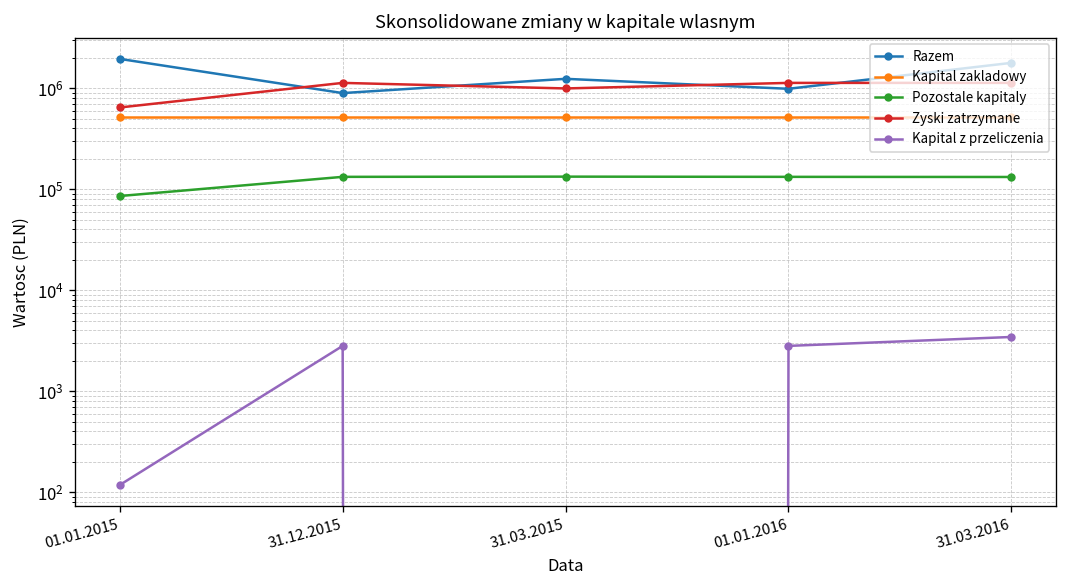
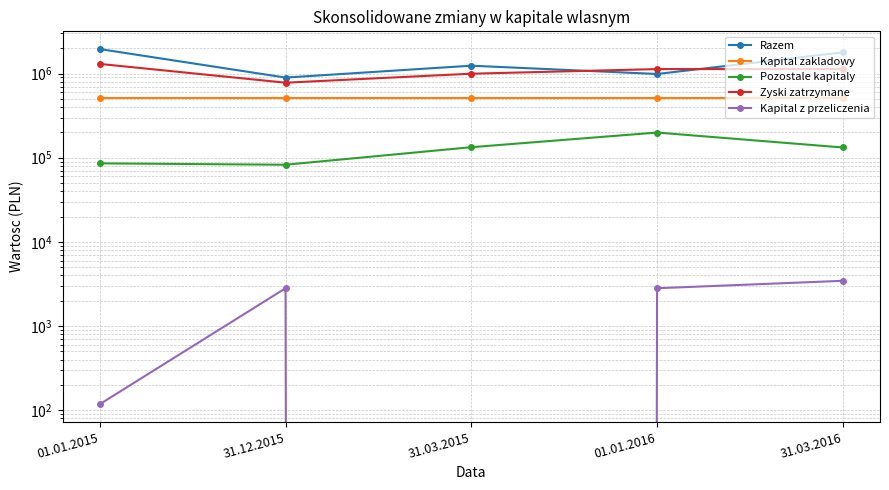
  {
    "Razem": {
      "01.01.2015": 2000000,
      "31.12.2015": 900000,
      "31.03.2015": 1200000,
      "01.01.2016": 1000000
    },
    "Kapital zakladowy": {
      "01.01.2015": 500000,
      "31.12.2015": 500000,
      "31.03.2015": 500000,
      "01.01.2016": 500000
    },
    "Pozostale kapitaly": {
      "01.01.2015": 90000,
-     "31.12.2015": 130000,
+     "31.12.2015": 80000,
      "31.03.2015": 130000,
-     "01.01.2016": 130000,
+     "01.01.2016": 200000,
      "31.03.2016": 130000
    },
    "Zyski zatrzymane": {
-     "01.01.2015": 600000,
-     "31.12.2015": 1100000,
+     "01.01.2015": 1300000,
+     "31.12.2015": 800000,
      "31.03.2015": 1000000,
      "01.01.2016": 1100000
    },
    "Kapital z przeliczenia": {
      "01.01.2015": 120,
      "31.12.2015": 2800,
      "01.01.2016": 2800,
      "31.03.2016": 3400
    }
  }
